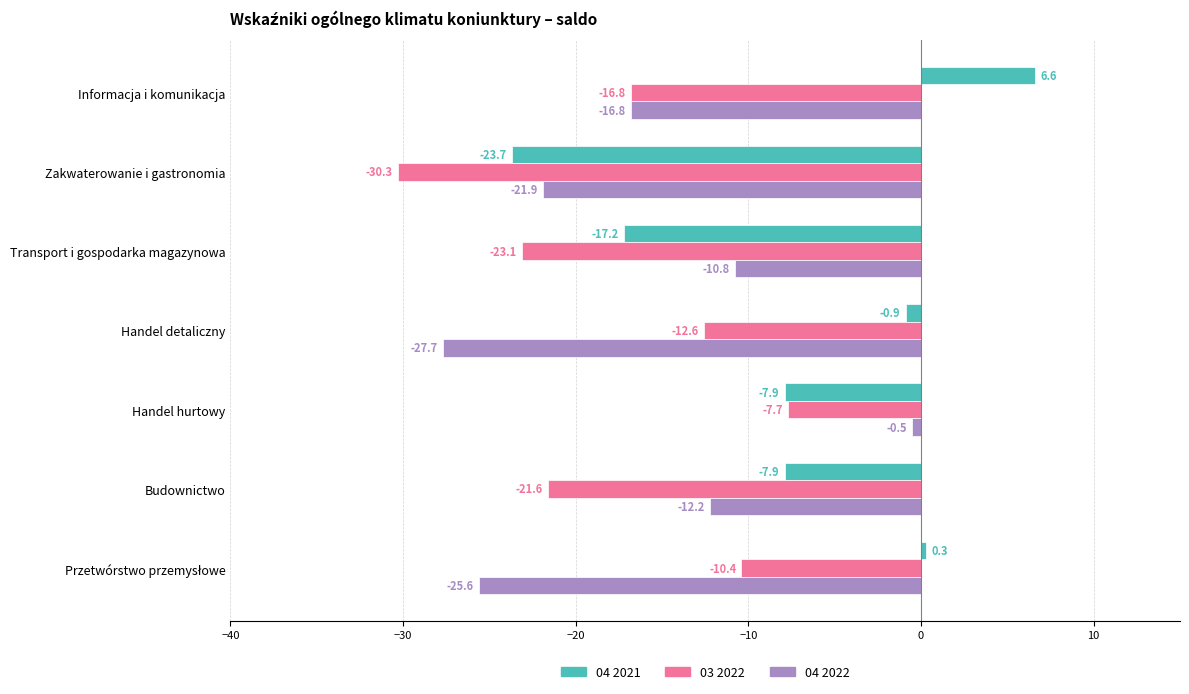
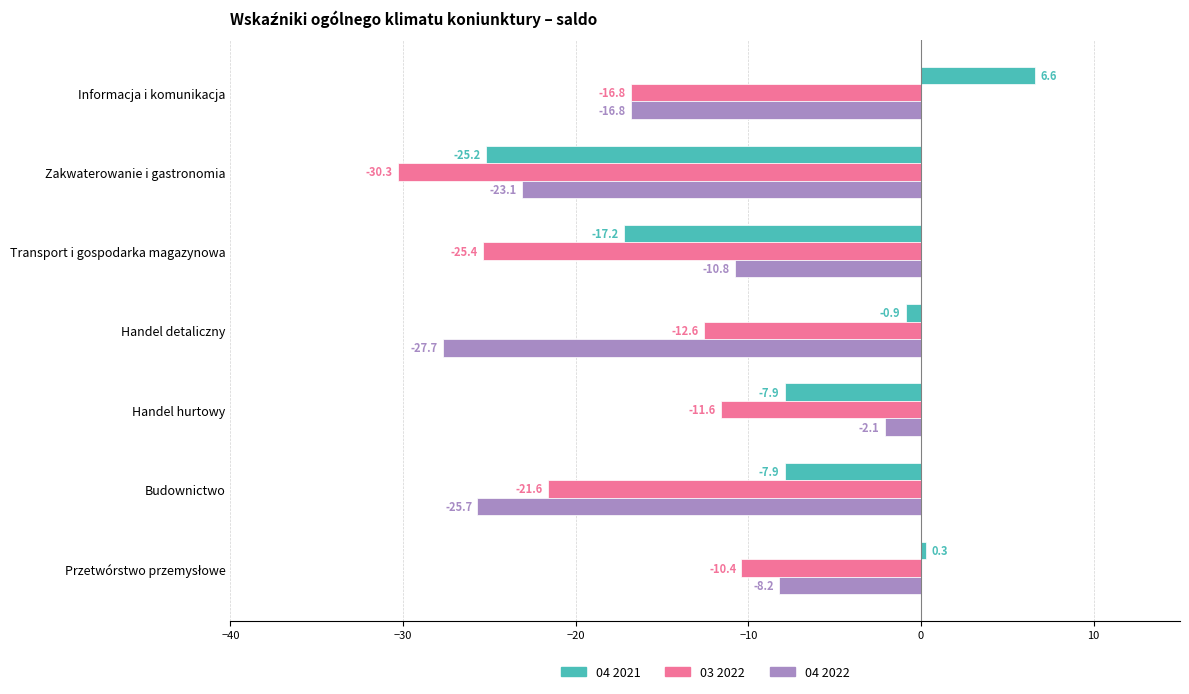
  {
    "04 2021": {
      "Informacja i komunikacja": 6.6,
-     "Zakwaterowanie i gastronomia": -23.7,
+     "Zakwaterowanie i gastronomia": -25.2,
      "Transport i gospodarka magazynowa": -17.2,
      "Handel detaliczny": -0.9,
      "Handel hurtowy": -7.9,
      "Budownictwo": -7.9,
      "Przetwórstwo przemysłowe": 0.3
    },
    "03 2022": {
      "Informacja i komunikacja": -16.8,
      "Zakwaterowanie i gastronomia": -30.3,
-     "Transport i gospodarka magazynowa": -23.1,
+     "Transport i gospodarka magazynowa": -25.4,
      "Handel detaliczny": -12.6,
-     "Handel hurtowy": -7.7,
+     "Handel hurtowy": -11.6,
      "Budownictwo": -21.6,
      "Przetwórstwo przemysłowe": -10.4
    },
    "04 2022": {
      "Informacja i komunikacja": -16.8,
-     "Zakwaterowanie i gastronomia": -21.9,
+     "Zakwaterowanie i gastronomia": -23.1,
      "Transport i gospodarka magazynowa": -10.8,
      "Handel detaliczny": -27.7,
-     "Handel hurtowy": -0.5,
-     "Budownictwo": -12.2,
-     "Przetwórstwo przemysłowe": -25.6
+     "Handel hurtowy": -2.1,
+     "Budownictwo": -25.7,
+     "Przetwórstwo przemysłowe": -8.2
    }
  }
